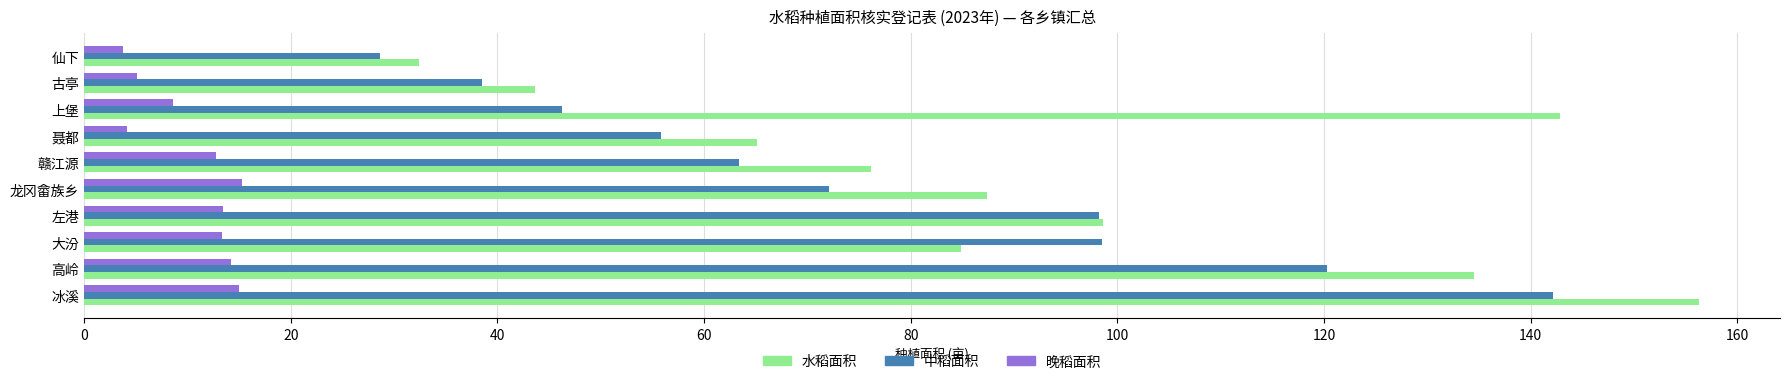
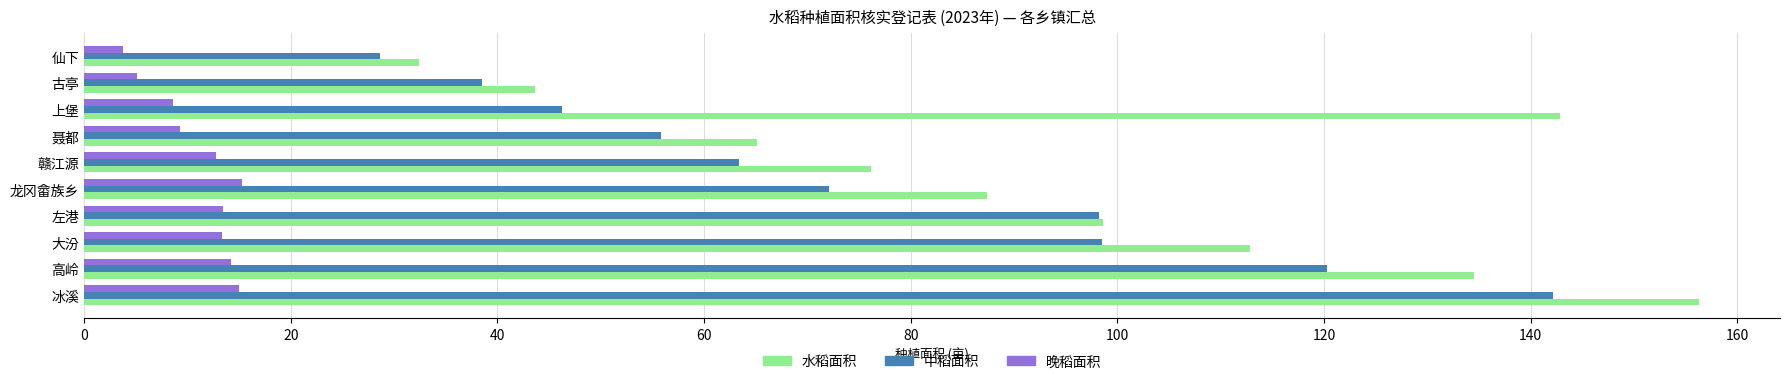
  {
    "水稻面积": {
      "仙下": 32.4,
      "古亭": 43.6,
      "上堡": 142.8,
      "聂都": 65.1,
      "赣江源": 76.2,
      "龙冈畲族乡": 87.4,
      "左港": 98.6,
-     "大汾": 84.9,
+     "大汾": 112.8,
      "高岭": 134.5,
      "冰溪": 156.3
    },
    "中稻面积": {
      "仙下": 28.6,
      "古亭": 38.5,
      "上堡": 46.2,
      "聂都": 55.8,
      "赣江源": 63.4,
      "龙冈畲族乡": 72.1,
      "左港": 98.2,
      "大汾": 98.5,
      "高岭": 120.3,
      "冰溪": 142.2
    },
    "晚稻面积": {
      "仙下": 3.8,
      "古亭": 5.1,
      "上堡": 8.6,
-     "聂都": 4.1,
+     "聂都": 9.3,
      "赣江源": 12.8,
      "龙冈畲族乡": 15.3,
      "左港": 13.4,
      "大汾": 13.3,
      "高岭": 14.2,
      "冰溪": 15.0
    }
  }
